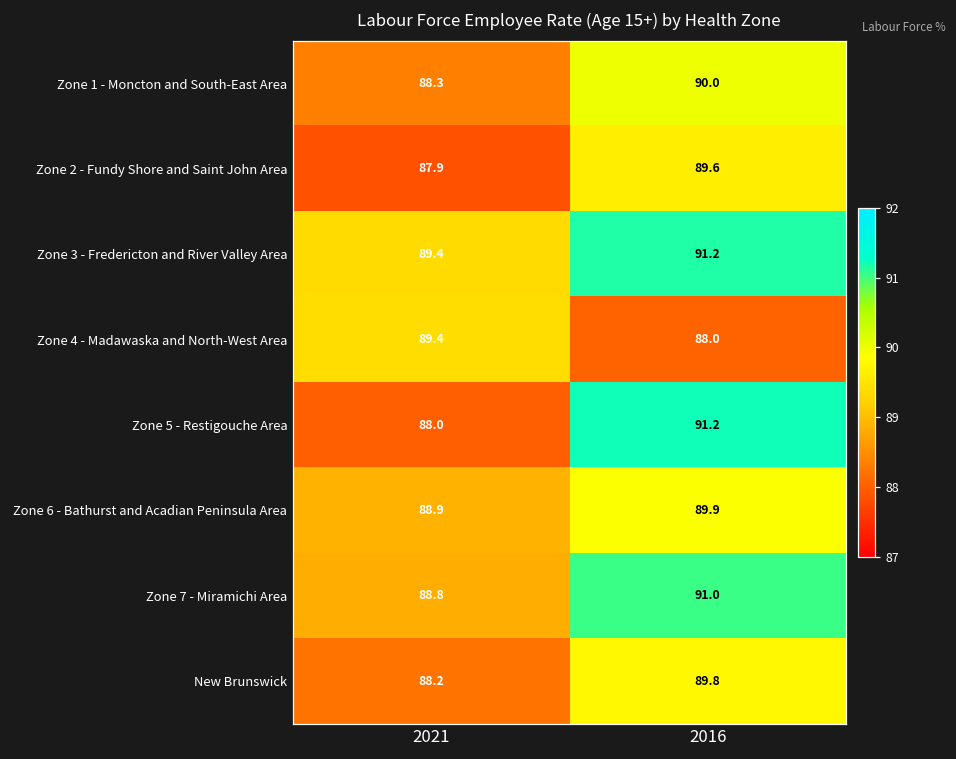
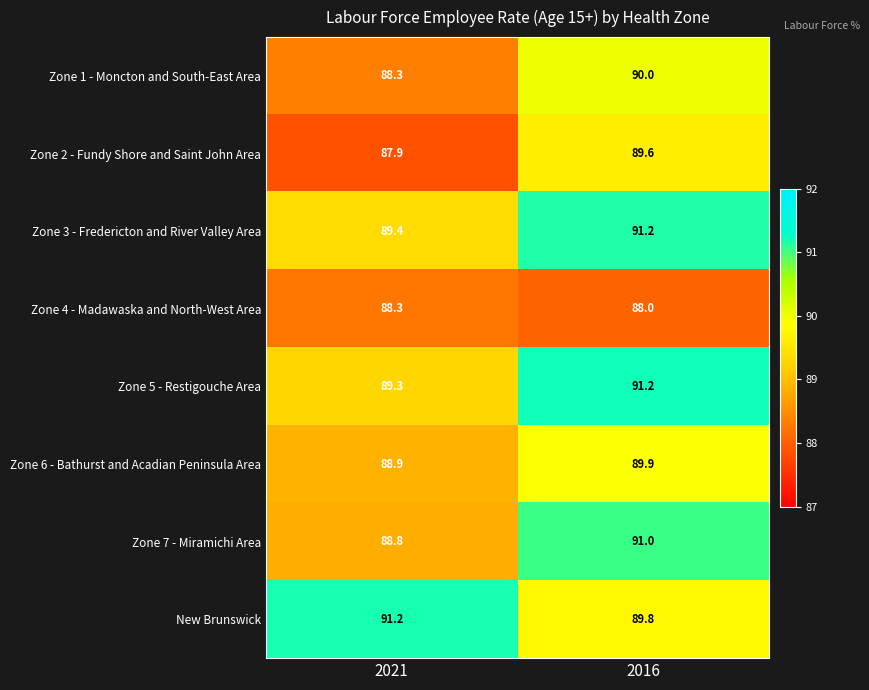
  {
    "Zone 1 - Moncton and South-East Area": {
      "2021": 88.3,
      "2016": 90.0
    },
    "Zone 2 - Fundy Shore and Saint John Area": {
      "2021": 87.9,
      "2016": 89.6
    },
    "Zone 3 - Fredericton and River Valley Area": {
      "2021": 89.4,
      "2016": 91.2
    },
    "Zone 4 - Madawaska and North-West Area": {
-     "2021": 89.4,
+     "2021": 88.3,
      "2016": 88.0
    },
    "Zone 5 - Restigouche Area": {
-     "2021": 88.0,
+     "2021": 89.3,
      "2016": 91.2
    },
    "Zone 6 - Bathurst and Acadian Peninsula Area": {
      "2021": 88.9,
      "2016": 89.9
    },
    "Zone 7 - Miramichi Area": {
      "2021": 88.8,
      "2016": 91.0
    },
    "New Brunswick": {
-     "2021": 88.2,
+     "2021": 91.2,
      "2016": 89.8
    }
  }
